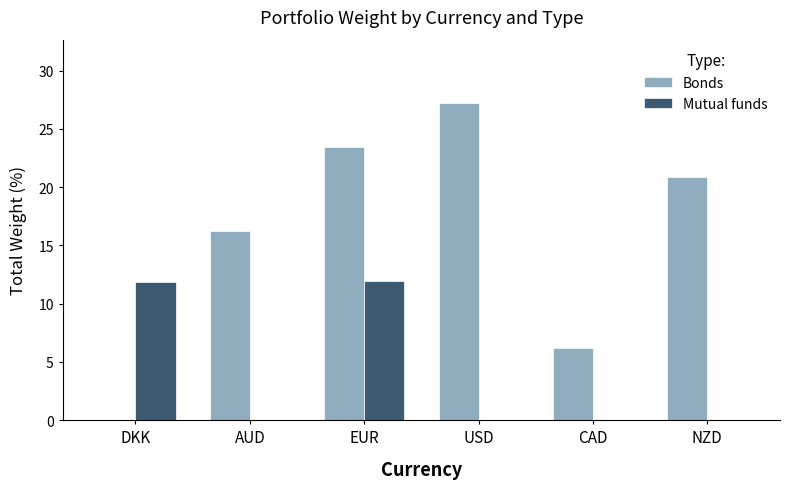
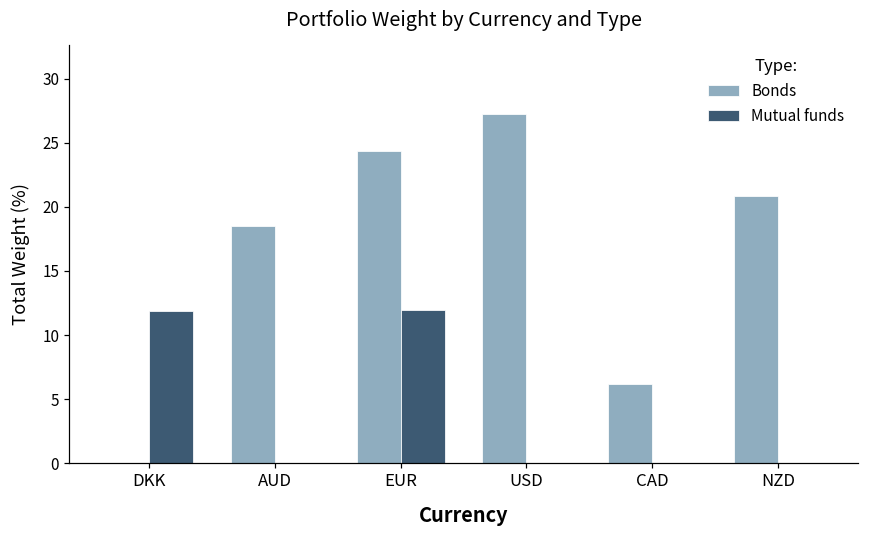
  {
    "Bonds": {
      "DKK": 0.0,
-     "AUD": 16.2,
-     "EUR": 23.4,
+     "AUD": 18.5,
+     "EUR": 24.3,
      "USD": 27.2,
      "CAD": 6.2,
      "NZD": 20.8
    },
    "Mutual funds": {
      "DKK": 11.9,
      "AUD": 0.0,
      "EUR": 11.9,
      "USD": 0.0,
      "CAD": 0.0,
      "NZD": 0.0
    }
  }
